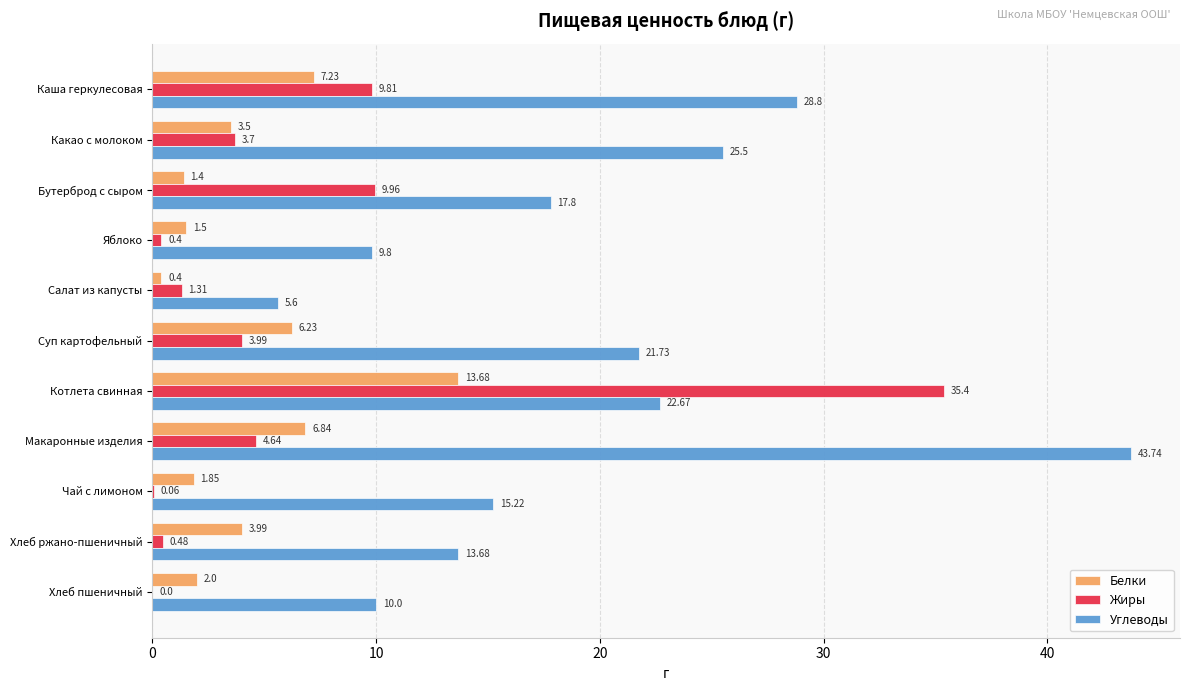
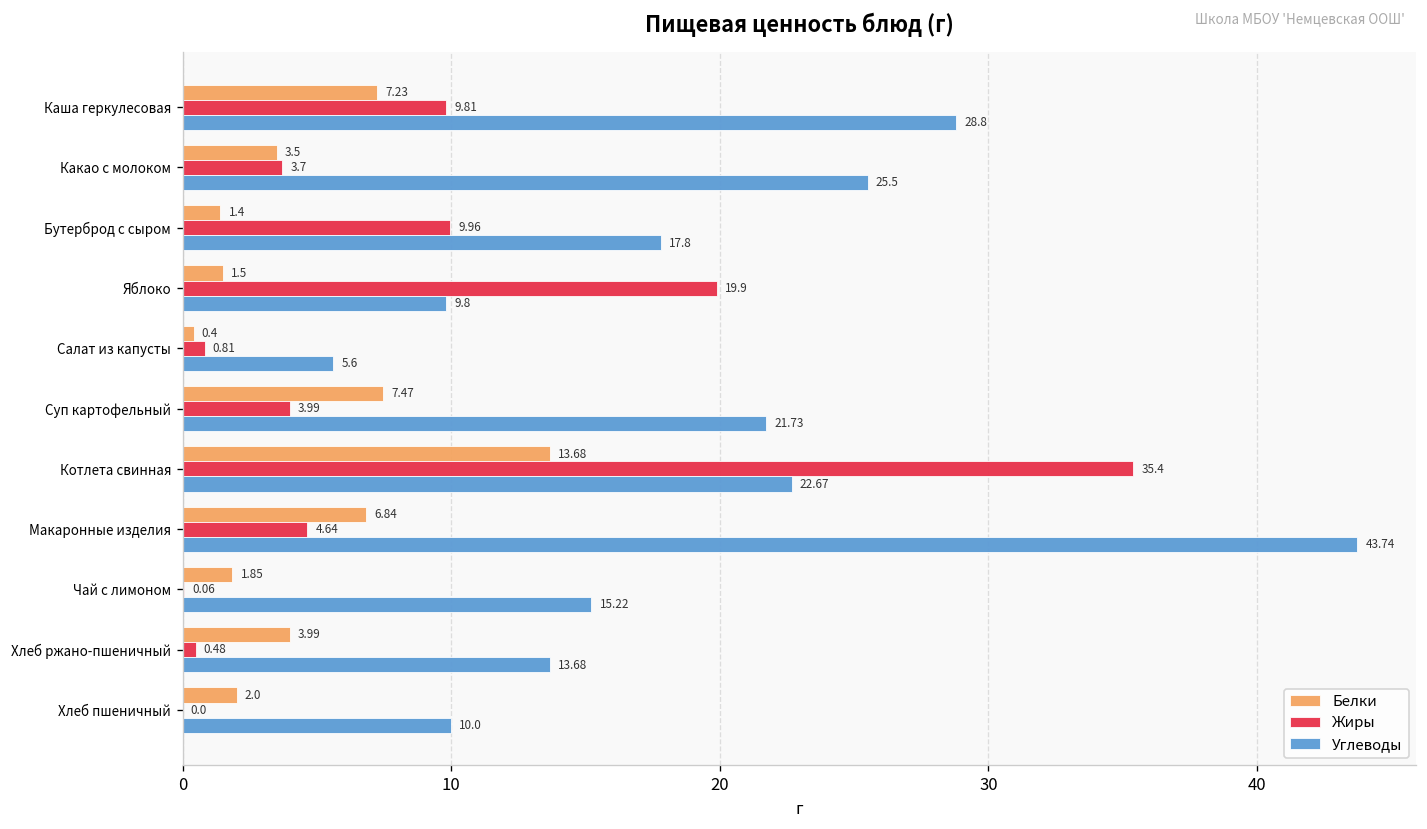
  {
    "Белки": {
      "Каша геркулесовая": 7.23,
      "Какао с молоком": 3.5,
      "Бутерброд с сыром": 1.4,
      "Яблоко": 1.5,
      "Салат из капусты": 0.4,
-     "Суп картофельный": 6.23,
+     "Суп картофельный": 7.47,
      "Котлета свинная": 13.68,
      "Макаронные изделия": 6.84,
      "Чай с лимоном": 1.85,
      "Хлеб ржано-пшеничный": 3.99,
      "Хлеб пшеничный": 2.0
    },
    "Жиры": {
      "Каша геркулесовая": 9.81,
      "Какао с молоком": 3.7,
      "Бутерброд с сыром": 9.96,
-     "Яблоко": 0.4,
-     "Салат из капусты": 1.31,
+     "Яблоко": 19.9,
+     "Салат из капусты": 0.81,
      "Суп картофельный": 3.99,
      "Котлета свинная": 35.4,
      "Макаронные изделия": 4.64,
      "Чай с лимоном": 0.06,
      "Хлеб ржано-пшеничный": 0.48,
      "Хлеб пшеничный": 0.0
    },
    "Углеводы": {
      "Каша геркулесовая": 28.8,
      "Какао с молоком": 25.5,
      "Бутерброд с сыром": 17.8,
      "Яблоко": 9.8,
      "Салат из капусты": 5.6,
      "Суп картофельный": 21.73,
      "Котлета свинная": 22.67,
      "Макаронные изделия": 43.74,
      "Чай с лимоном": 15.22,
      "Хлеб ржано-пшеничный": 13.68,
      "Хлеб пшеничный": 10.0
    }
  }
